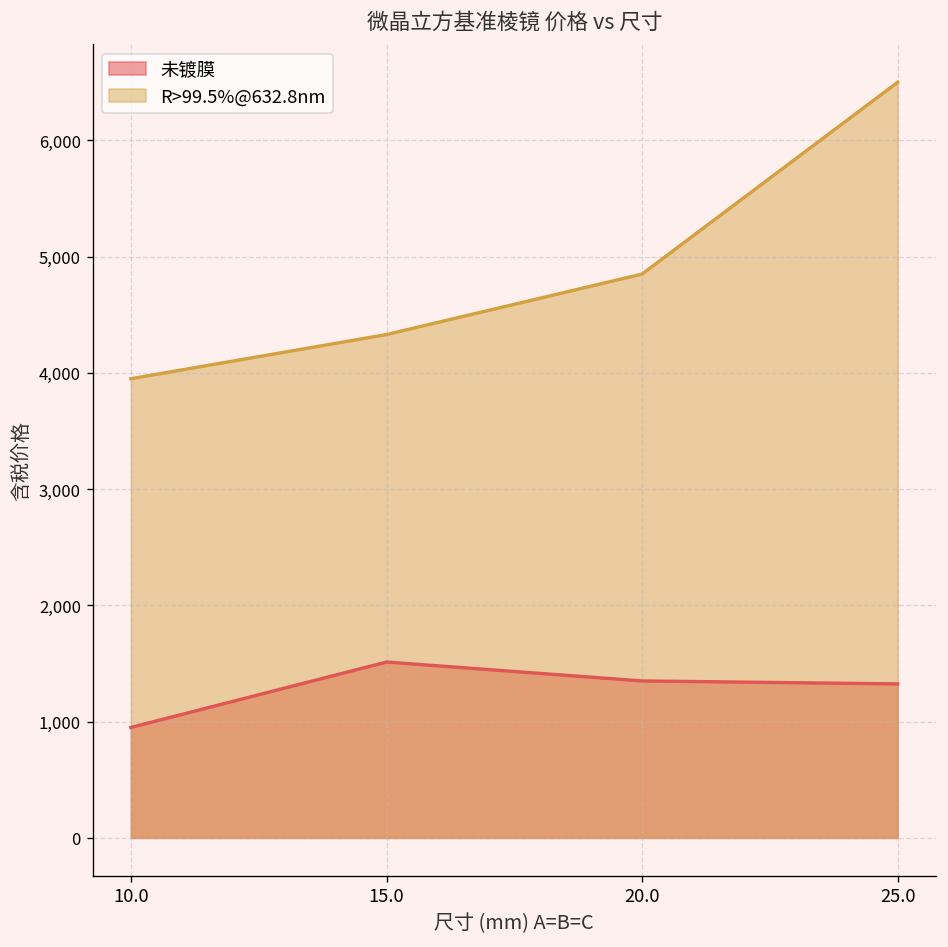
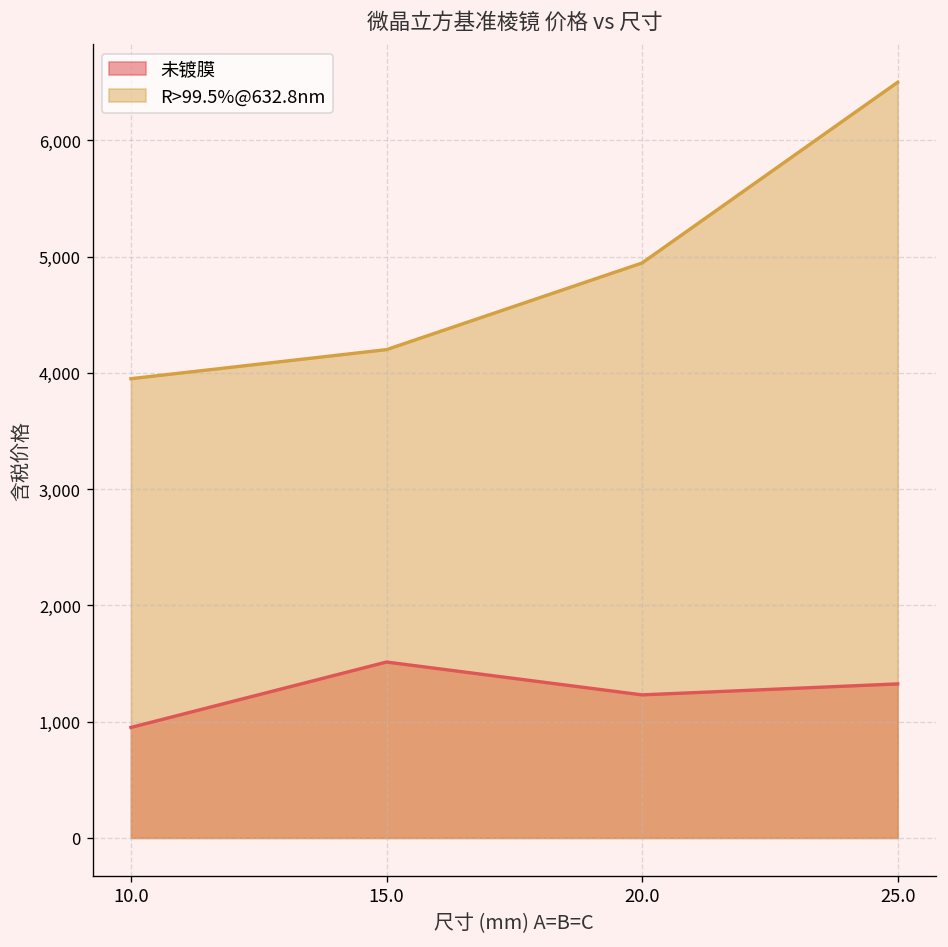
  {
    "未镀膜": {
      "10.0": "1,000",
      "15.0": "1,500",
-     "20.0": "1,400",
+     "20.0": "1,200",
      "25.0": "1,300"
    },
    "R>99.5%@632.8nm": {
      "10.0": "4,000",
-     "15.0": "4,300",
-     "20.0": "4,850",
+     "15.0": "4,200",
+     "20.0": "4,950",
      "25.0": "6,500"
    }
  }
